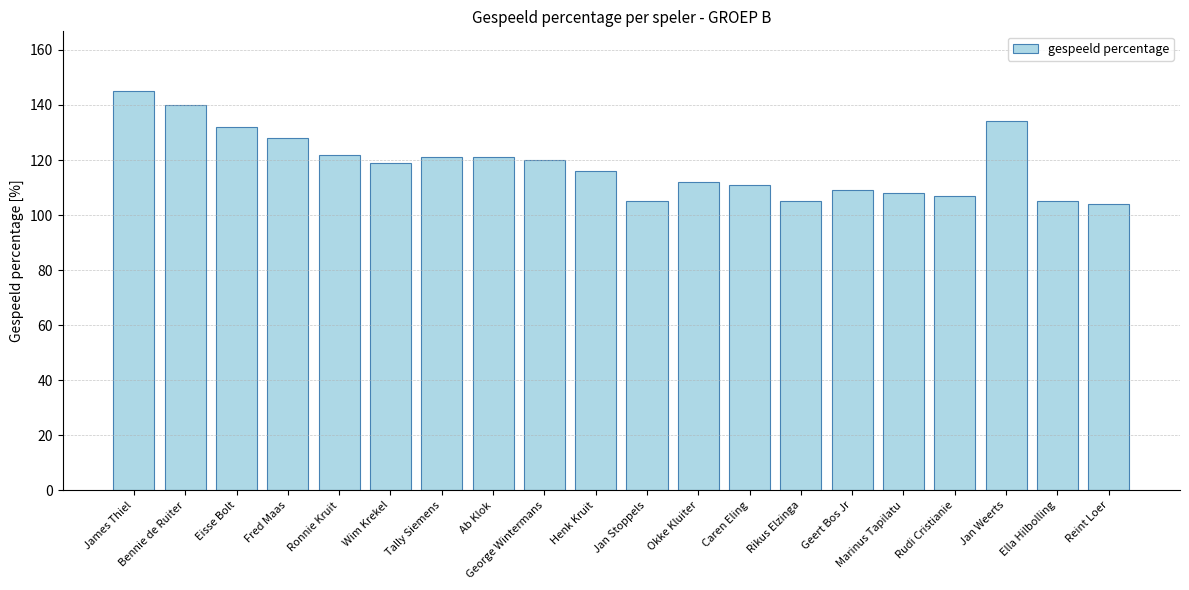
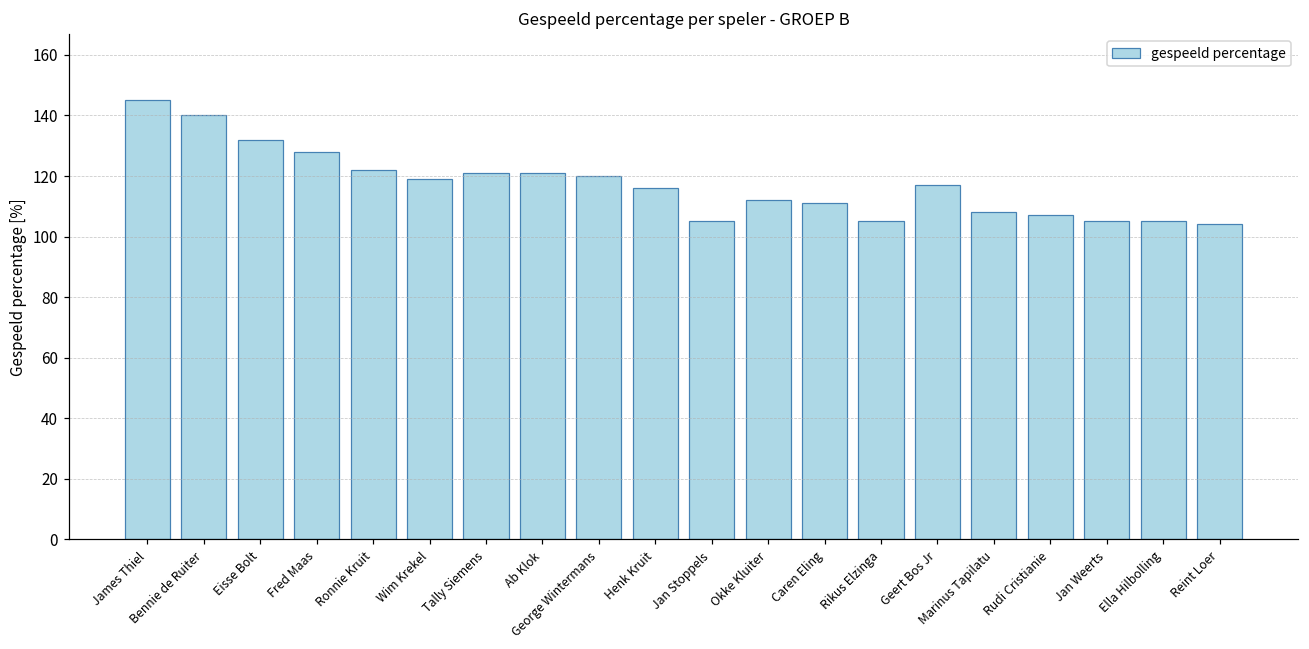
  {
    "James Thiel": 145,
    "Bennie de Ruiter": 140,
    "Eisse Bolt": 132,
    "Fred Maas": 128,
    "Ronnie Kruit": 122,
    "Wim Krekel": 119,
    "Tally Siemens": 121,
    "Ab Klok": 121,
    "George Wintermans": 120,
    "Henk Kruit": 116,
    "Jan Stoppels": 105,
    "Okke Kluiter": 112,
    "Caren Eling": 111,
    "Rikus Elzinga": 105,
-   "Geert Bos Jr": 109,
+   "Geert Bos Jr": 117,
    "Marinus Tapilatu": 108,
    "Rudi Cristianie": 107,
-   "Jan Weerts": 134,
+   "Jan Weerts": 105,
    "Ella Hilbolling": 105,
    "Reint Loer": 104
  }
